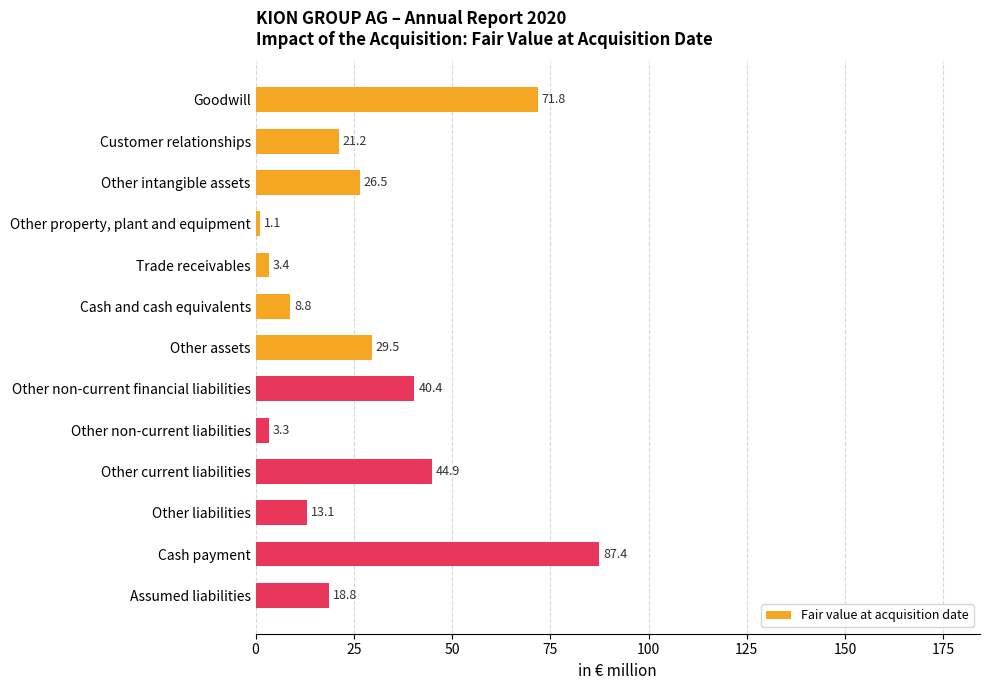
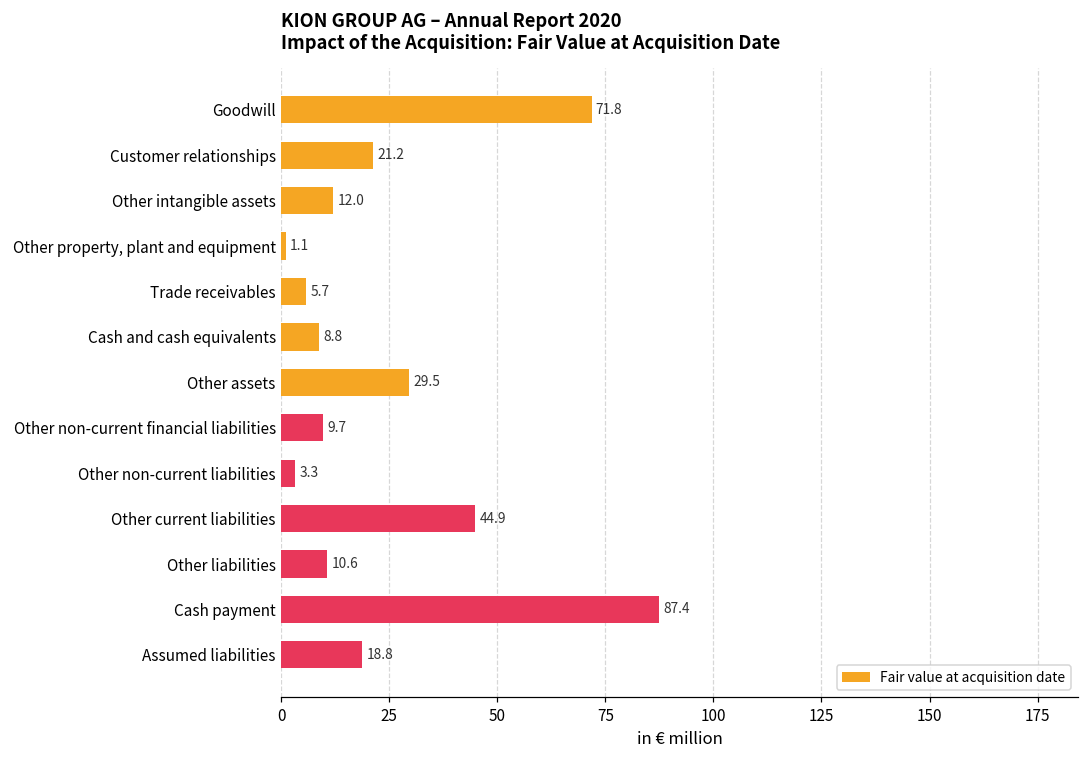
  {
    "Goodwill": 71.8,
    "Customer relationships": 21.2,
-   "Other intangible assets": 26.5,
+   "Other intangible assets": 12.0,
    "Other property, plant and equipment": 1.1,
-   "Trade receivables": 3.4,
+   "Trade receivables": 5.7,
    "Cash and cash equivalents": 8.8,
    "Other assets": 29.5,
-   "Other non-current financial liabilities": 40.4,
+   "Other non-current financial liabilities": 9.7,
    "Other non-current liabilities": 3.3,
    "Other current liabilities": 44.9,
-   "Other liabilities": 13.1,
+   "Other liabilities": 10.6,
    "Cash payment": 87.4,
    "Assumed liabilities": 18.8
  }
